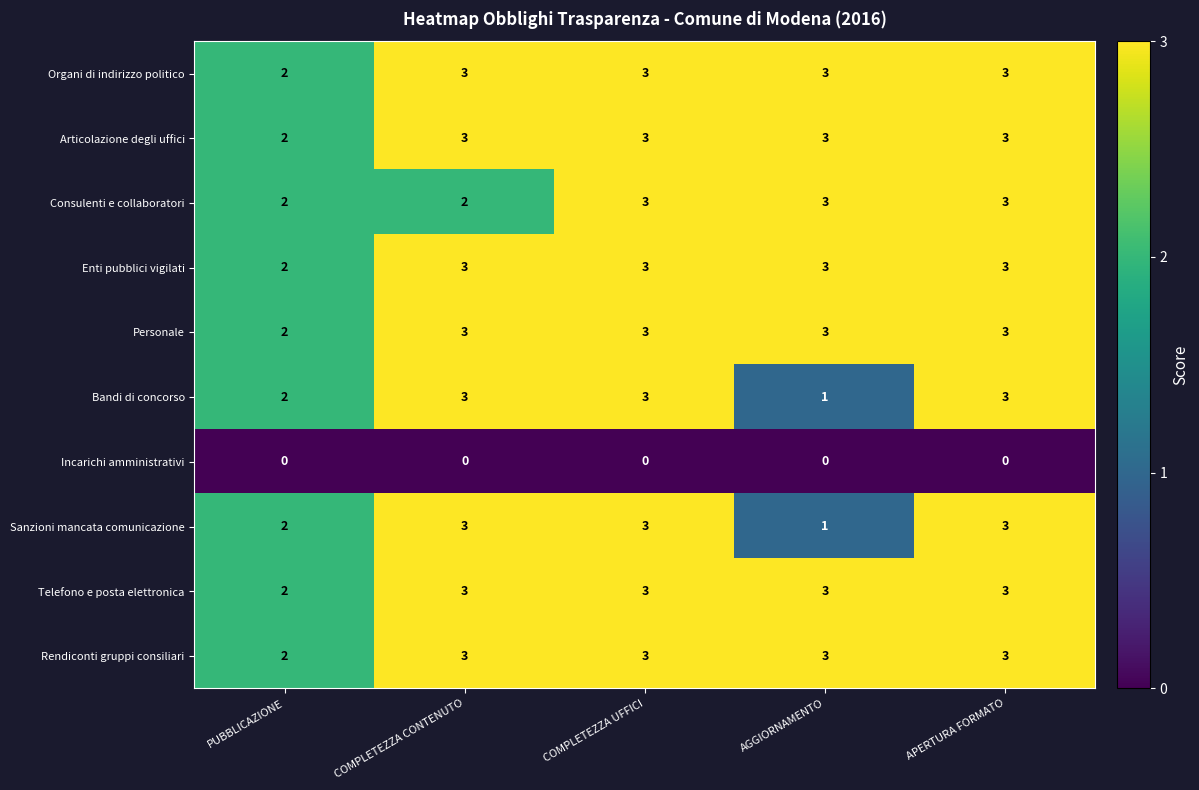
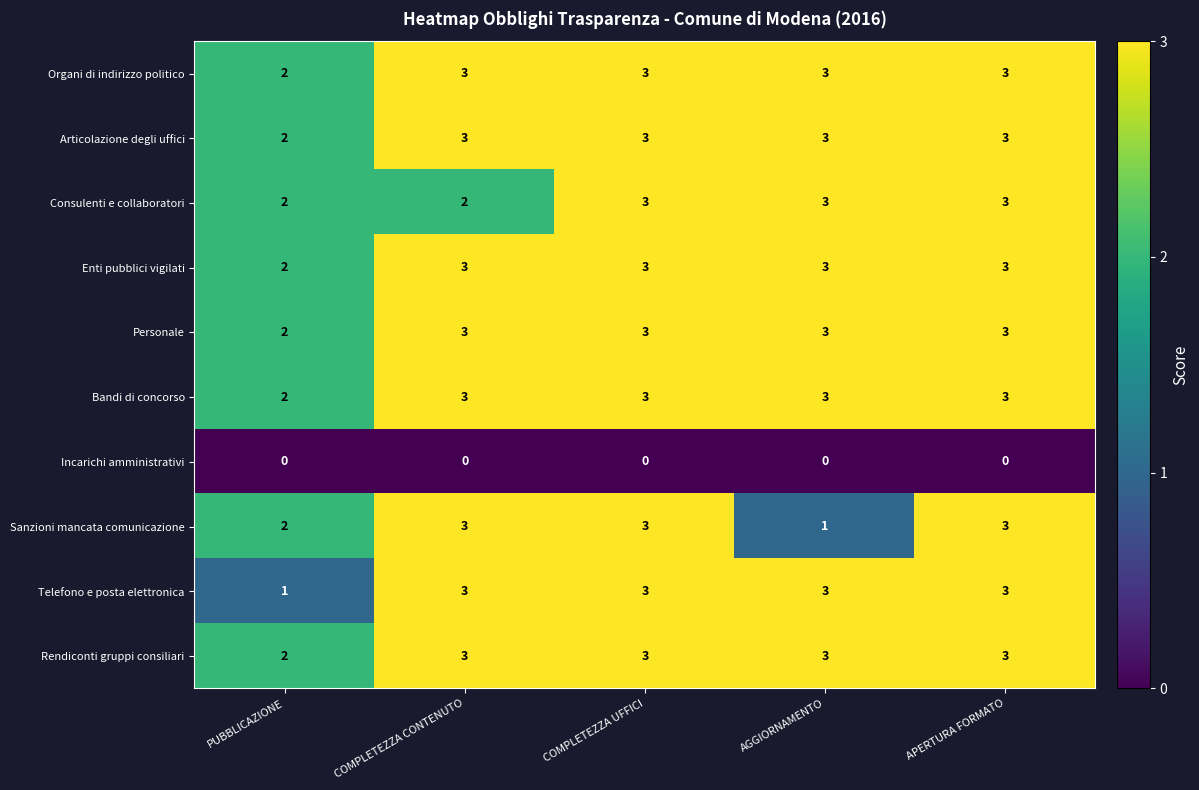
  {
    "Organi di indirizzo politico": {
      "PUBBLICAZIONE": 2,
      "COMPLETEZZA CONTENUTO": 3,
      "COMPLETEZZA UFFICI": 3,
      "AGGIORNAMENTO": 3,
      "APERTURA FORMATO": 3
    },
    "Articolazione degli uffici": {
      "PUBBLICAZIONE": 2,
      "COMPLETEZZA CONTENUTO": 3,
      "COMPLETEZZA UFFICI": 3,
      "AGGIORNAMENTO": 3,
      "APERTURA FORMATO": 3
    },
    "Consulenti e collaboratori": {
      "PUBBLICAZIONE": 2,
      "COMPLETEZZA CONTENUTO": 2,
      "COMPLETEZZA UFFICI": 3,
      "AGGIORNAMENTO": 3,
      "APERTURA FORMATO": 3
    },
    "Enti pubblici vigilati": {
      "PUBBLICAZIONE": 2,
      "COMPLETEZZA CONTENUTO": 3,
      "COMPLETEZZA UFFICI": 3,
      "AGGIORNAMENTO": 3,
      "APERTURA FORMATO": 3
    },
    "Personale": {
      "PUBBLICAZIONE": 2,
      "COMPLETEZZA CONTENUTO": 3,
      "COMPLETEZZA UFFICI": 3,
      "AGGIORNAMENTO": 3,
      "APERTURA FORMATO": 3
    },
    "Bandi di concorso": {
      "PUBBLICAZIONE": 2,
      "COMPLETEZZA CONTENUTO": 3,
      "COMPLETEZZA UFFICI": 3,
-     "AGGIORNAMENTO": 1,
+     "AGGIORNAMENTO": 3,
      "APERTURA FORMATO": 3
    },
    "Incarichi amministrativi": {
      "PUBBLICAZIONE": 0,
      "COMPLETEZZA CONTENUTO": 0,
      "COMPLETEZZA UFFICI": 0,
      "AGGIORNAMENTO": 0,
      "APERTURA FORMATO": 0
    },
    "Sanzioni mancata comunicazione": {
      "PUBBLICAZIONE": 2,
      "COMPLETEZZA CONTENUTO": 3,
      "COMPLETEZZA UFFICI": 3,
      "AGGIORNAMENTO": 1,
      "APERTURA FORMATO": 3
    },
    "Telefono e posta elettronica": {
-     "PUBBLICAZIONE": 2,
+     "PUBBLICAZIONE": 1,
      "COMPLETEZZA CONTENUTO": 3,
      "COMPLETEZZA UFFICI": 3,
      "AGGIORNAMENTO": 3,
      "APERTURA FORMATO": 3
    },
    "Rendiconti gruppi consiliari": {
      "PUBBLICAZIONE": 2,
      "COMPLETEZZA CONTENUTO": 3,
      "COMPLETEZZA UFFICI": 3,
      "AGGIORNAMENTO": 3,
      "APERTURA FORMATO": 3
    }
  }
